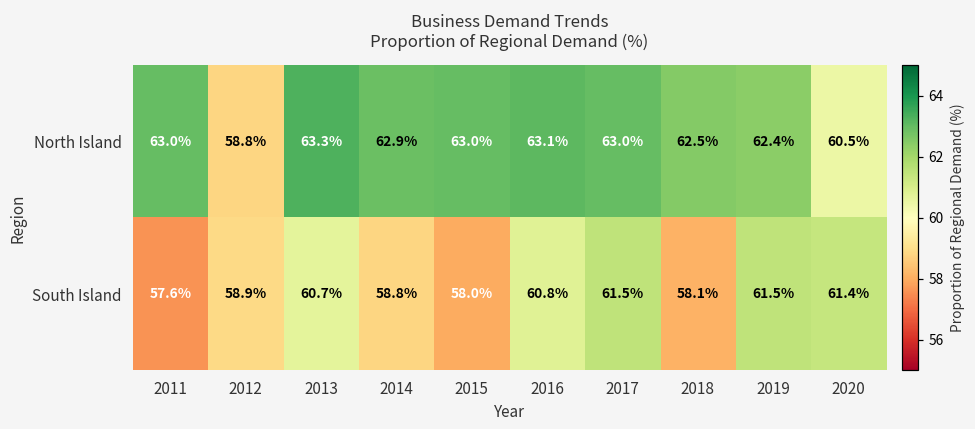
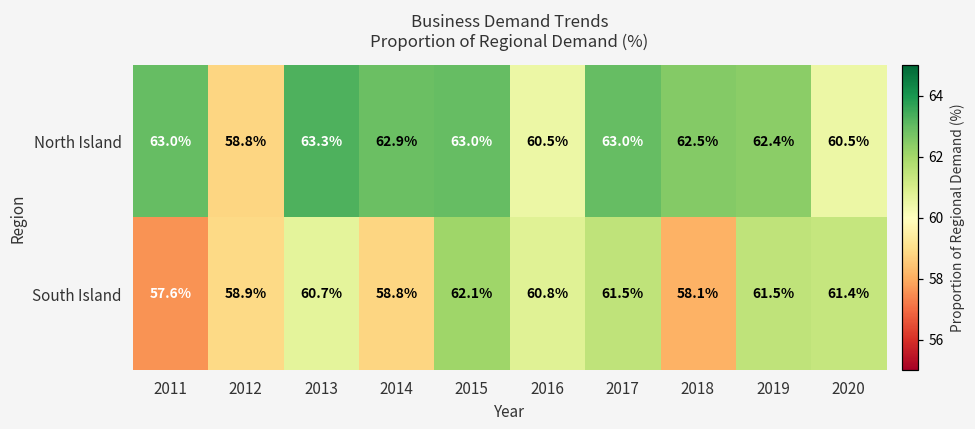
  {
    "North Island": {
      "2011": "63.0%",
      "2012": "58.8%",
      "2013": "63.3%",
      "2014": "62.9%",
      "2015": "63.0%",
-     "2016": "63.1%",
+     "2016": "60.5%",
      "2017": "63.0%",
      "2018": "62.5%",
      "2019": "62.4%",
      "2020": "60.5%"
    },
    "South Island": {
      "2011": "57.6%",
      "2012": "58.9%",
      "2013": "60.7%",
      "2014": "58.8%",
-     "2015": "58.0%",
+     "2015": "62.1%",
      "2016": "60.8%",
      "2017": "61.5%",
      "2018": "58.1%",
      "2019": "61.5%",
      "2020": "61.4%"
    }
  }
